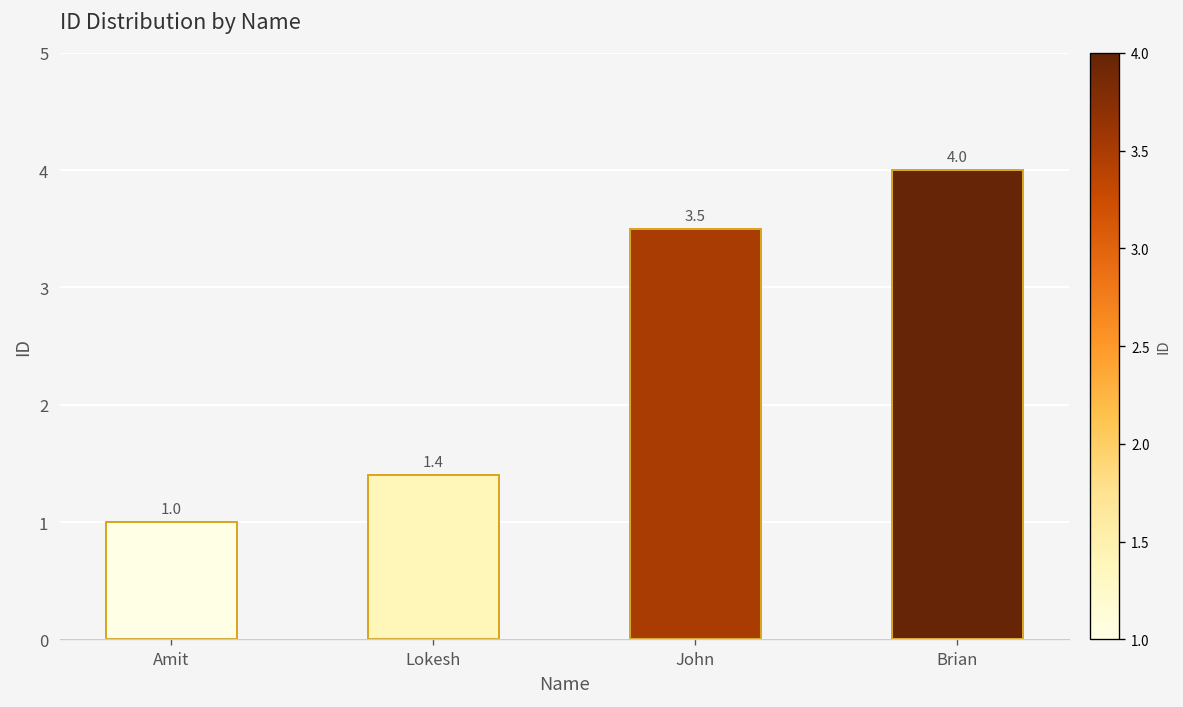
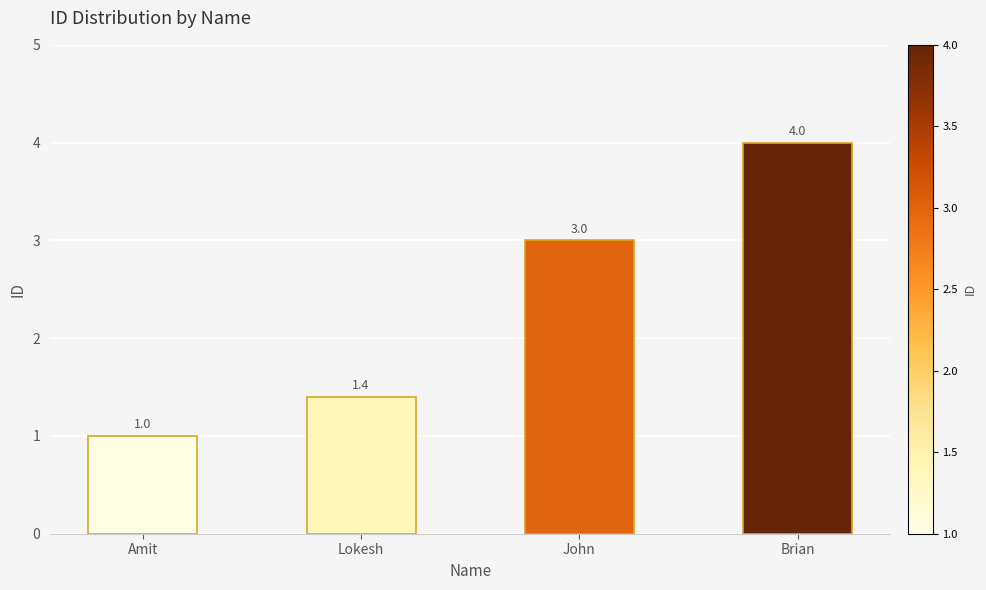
  {
    "Amit": 1.0,
    "Lokesh": 1.4,
-   "John": 3.5,
+   "John": 3.0,
    "Brian": 4.0
  }
